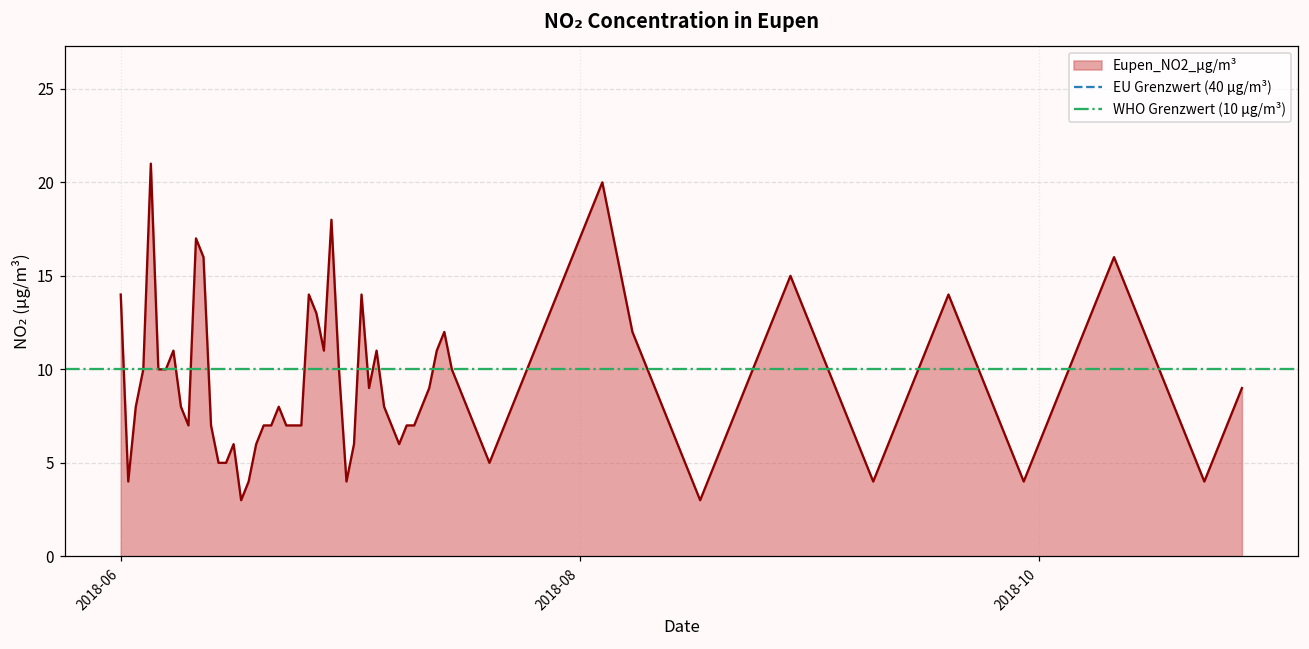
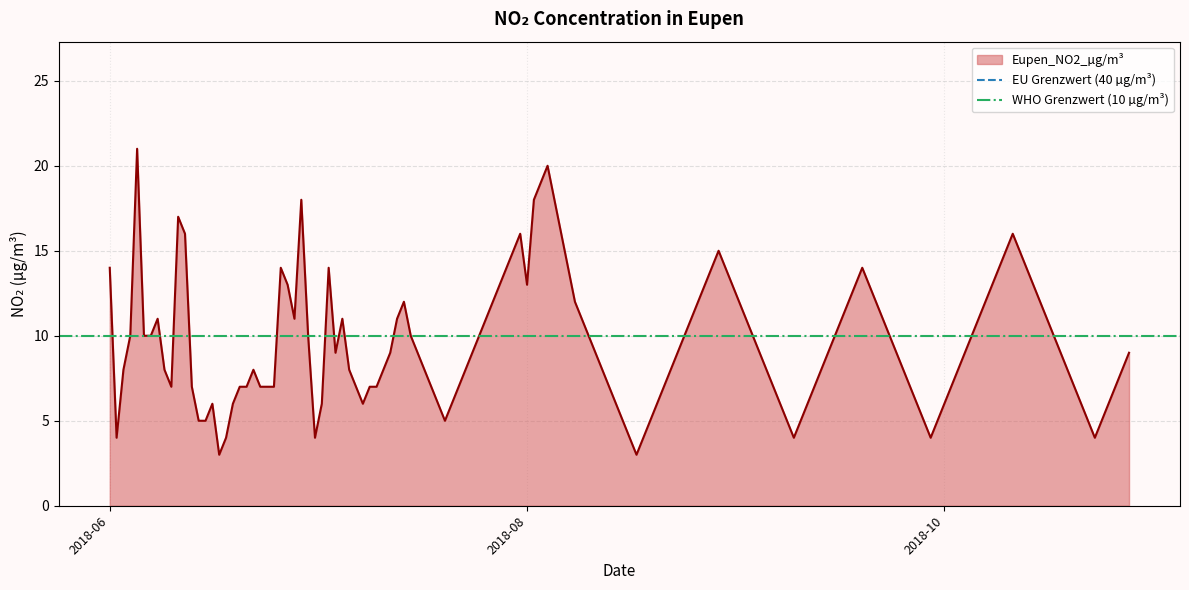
  {
    "2018-06": 14,
-   "2018-08": 17,
+   "2018-08": 13,
    "2018-10": 6
  }
